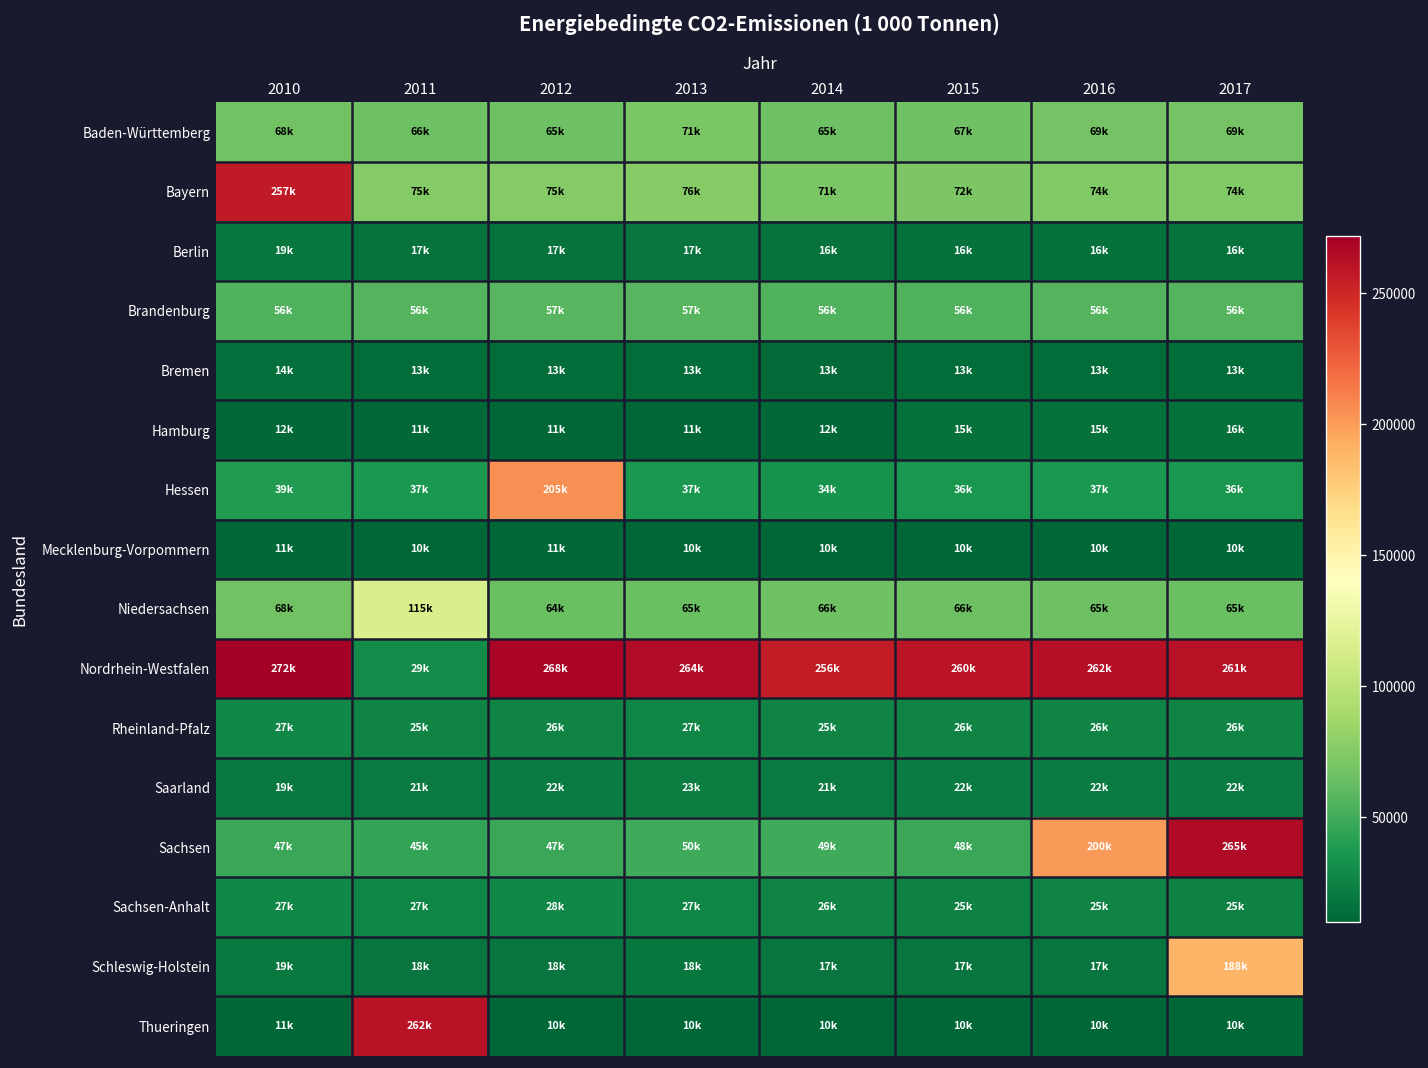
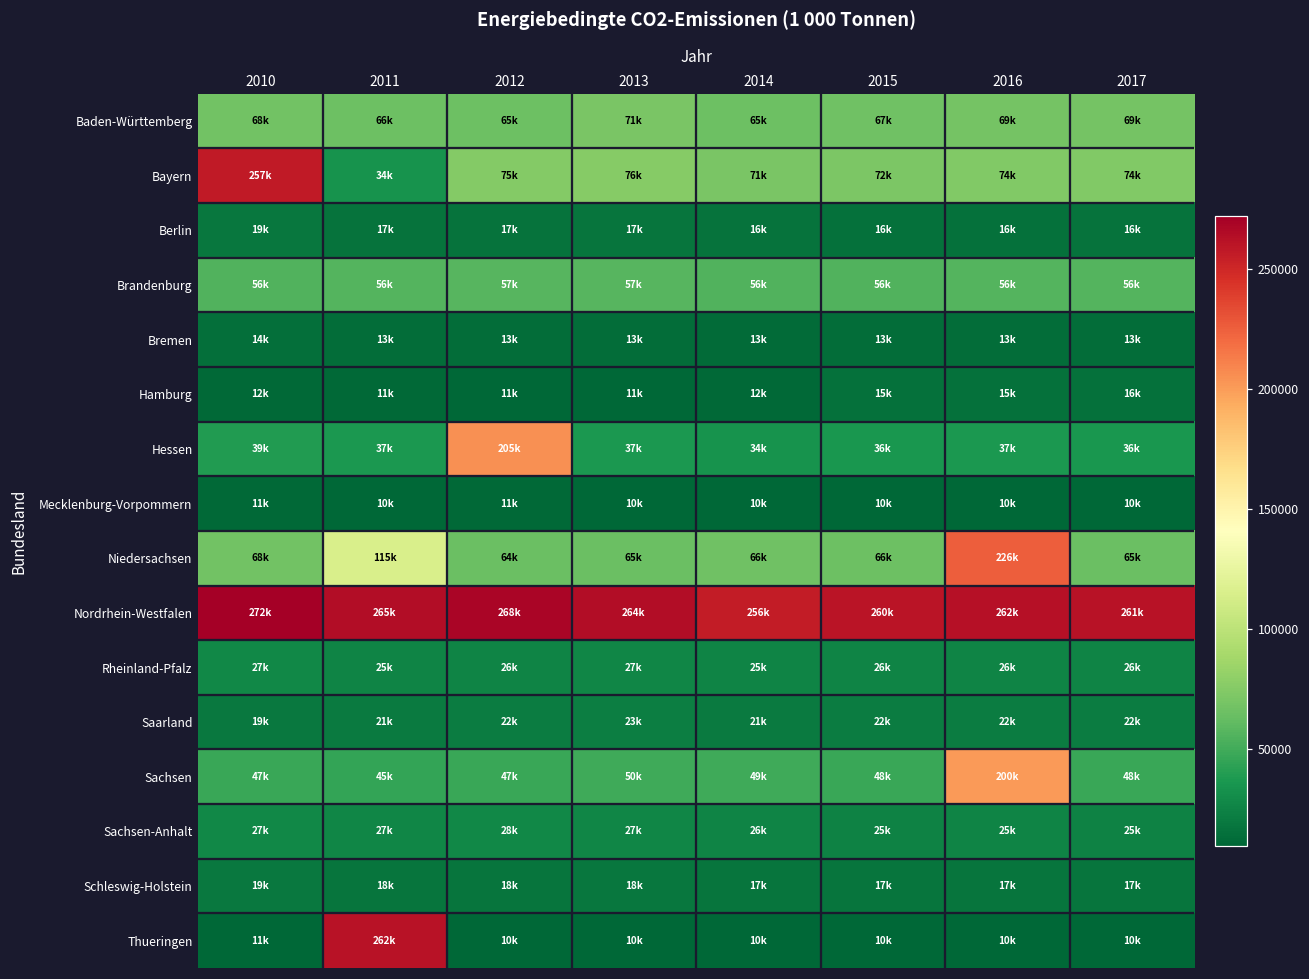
  {
    "Baden-Württemberg": {
      "2010": "68k",
      "2011": "66k",
      "2012": "65k",
      "2013": "71k",
      "2014": "65k",
      "2015": "67k",
      "2016": "69k",
      "2017": "69k"
    },
    "Bayern": {
      "2010": "257k",
-     "2011": "75k",
+     "2011": "34k",
      "2012": "75k",
      "2013": "76k",
      "2014": "71k",
      "2015": "72k",
      "2016": "74k",
      "2017": "74k"
    },
    "Berlin": {
      "2010": "19k",
      "2011": "17k",
      "2012": "17k",
      "2013": "17k",
      "2014": "16k",
      "2015": "16k",
      "2016": "16k",
      "2017": "16k"
    },
    "Brandenburg": {
      "2010": "56k",
      "2011": "56k",
      "2012": "57k",
      "2013": "57k",
      "2014": "56k",
      "2015": "56k",
      "2016": "56k",
      "2017": "56k"
    },
    "Bremen": {
      "2010": "14k",
      "2011": "13k",
      "2012": "13k",
      "2013": "13k",
      "2014": "13k",
      "2015": "13k",
      "2016": "13k",
      "2017": "13k"
    },
    "Hamburg": {
      "2010": "12k",
      "2011": "11k",
      "2012": "11k",
      "2013": "11k",
      "2014": "12k",
      "2015": "15k",
      "2016": "15k",
      "2017": "16k"
    },
    "Hessen": {
      "2010": "39k",
      "2011": "37k",
      "2012": "205k",
      "2013": "37k",
      "2014": "34k",
      "2015": "36k",
      "2016": "37k",
      "2017": "36k"
    },
    "Mecklenburg-Vorpommern": {
      "2010": "11k",
      "2011": "10k",
      "2012": "11k",
      "2013": "10k",
      "2014": "10k",
      "2015": "10k",
      "2016": "10k",
      "2017": "10k"
    },
    "Niedersachsen": {
      "2010": "68k",
      "2011": "115k",
      "2012": "64k",
      "2013": "65k",
      "2014": "66k",
      "2015": "66k",
-     "2016": "65k",
+     "2016": "226k",
      "2017": "65k"
    },
    "Nordrhein-Westfalen": {
      "2010": "272k",
-     "2011": "29k",
+     "2011": "265k",
      "2012": "268k",
      "2013": "264k",
      "2014": "256k",
      "2015": "260k",
      "2016": "262k",
      "2017": "261k"
    },
    "Rheinland-Pfalz": {
      "2010": "27k",
      "2011": "25k",
      "2012": "26k",
      "2013": "27k",
      "2014": "25k",
      "2015": "26k",
      "2016": "26k",
      "2017": "26k"
    },
    "Saarland": {
      "2010": "19k",
      "2011": "21k",
      "2012": "22k",
      "2013": "23k",
      "2014": "21k",
      "2015": "22k",
      "2016": "22k",
      "2017": "22k"
    },
    "Sachsen": {
      "2010": "47k",
      "2011": "45k",
      "2012": "47k",
      "2013": "50k",
      "2014": "49k",
      "2015": "48k",
      "2016": "200k",
-     "2017": "265k"
+     "2017": "48k"
    },
    "Sachsen-Anhalt": {
      "2010": "27k",
      "2011": "27k",
      "2012": "28k",
      "2013": "27k",
      "2014": "26k",
      "2015": "25k",
      "2016": "25k",
      "2017": "25k"
    },
    "Schleswig-Holstein": {
      "2010": "19k",
      "2011": "18k",
      "2012": "18k",
      "2013": "18k",
      "2014": "17k",
      "2015": "17k",
      "2016": "17k",
-     "2017": "188k"
+     "2017": "17k"
    },
    "Thueringen": {
      "2010": "11k",
      "2011": "262k",
      "2012": "10k",
      "2013": "10k",
      "2014": "10k",
      "2015": "10k",
      "2016": "10k",
      "2017": "10k"
    }
  }
